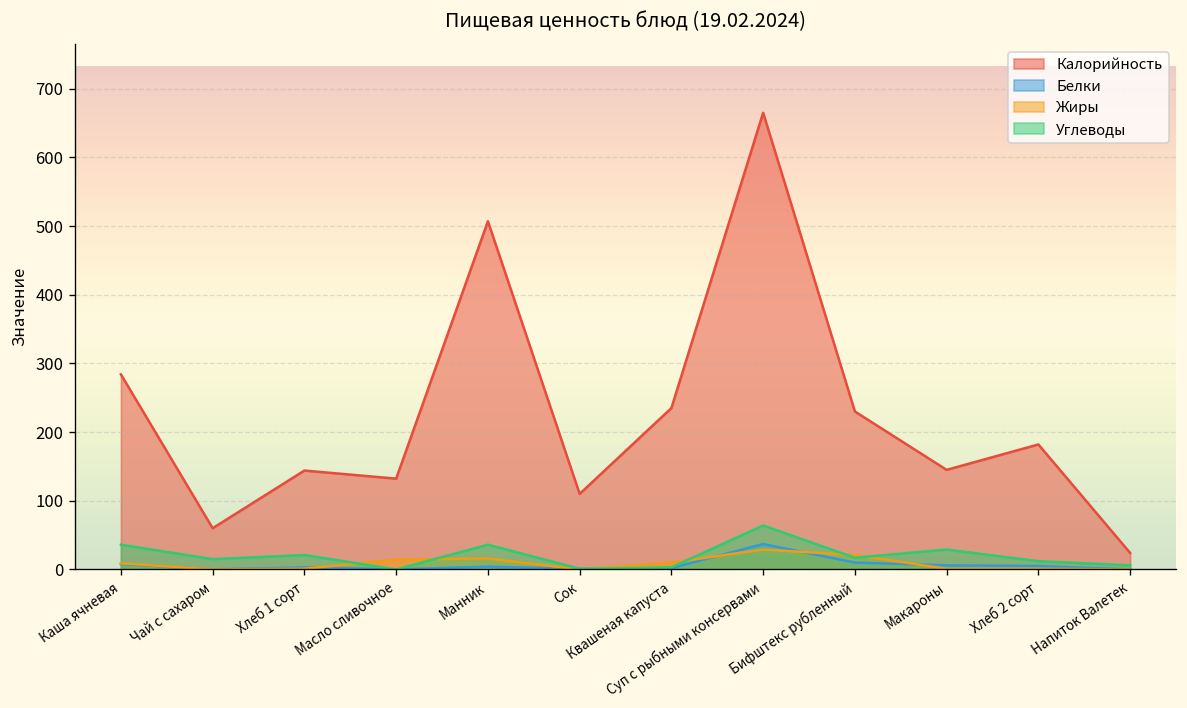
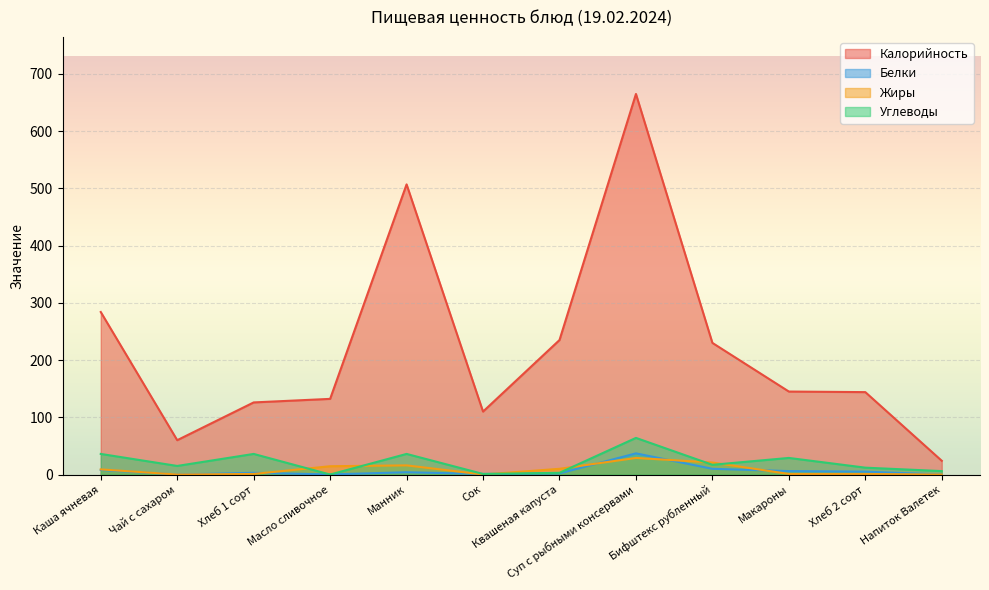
  {
    "Калорийность": {
      "Каша ячневая": 280,
      "Чай с сахаром": 60,
-     "Хлеб 1 сорт": 140,
+     "Хлеб 1 сорт": 130,
      "Масло сливочное": 130,
      "Манник": 510,
      "Сок": 110,
      "Квашеная капуста": 240,
      "Суп с рыбными консервами": 670,
      "Бифштекс рубленный": 230,
      "Макароны": 150,
-     "Хлеб 2 сорт": 180,
+     "Хлеб 2 сорт": 140,
      "Напиток Валетек": 20
    },
    "Белки": {
      "Манник": 0,
      "Суп с рыбными консервами": 40,
      "Бифштекс рубленный": 10,
      "Макароны": 10
    },
    "Жиры": {
      "Масло сливочное": 10,
      "Манник": 20,
      "Квашеная капуста": 10,
      "Суп с рыбными консервами": 30,
      "Макароны": 0
    },
    "Углеводы": {
      "Каша ячневая": 40,
      "Чай с сахаром": 20,
-     "Хлеб 1 сорт": 20,
+     "Хлеб 1 сорт": 40,
      "Манник": 40,
      "Суп с рыбными консервами": 60,
      "Макароны": 30,
      "Хлеб 2 сорт": 10,
      "Напиток Валетек": 10
    }
  }
